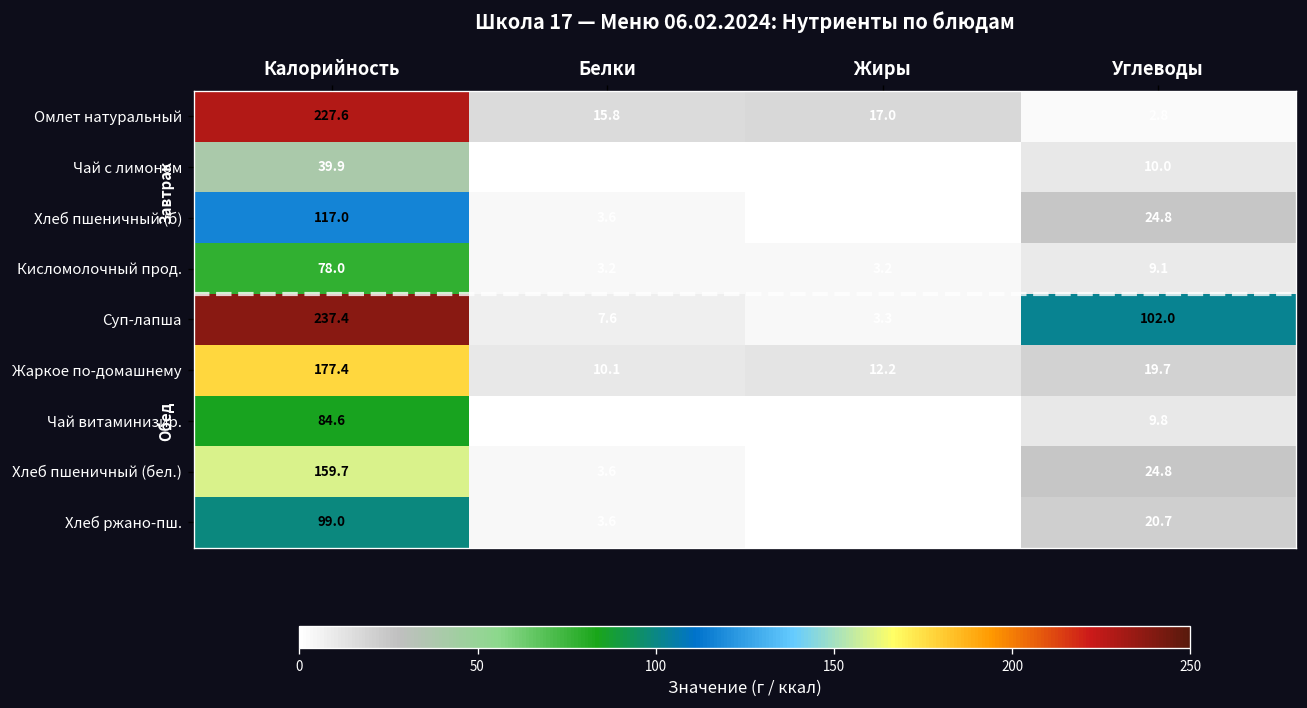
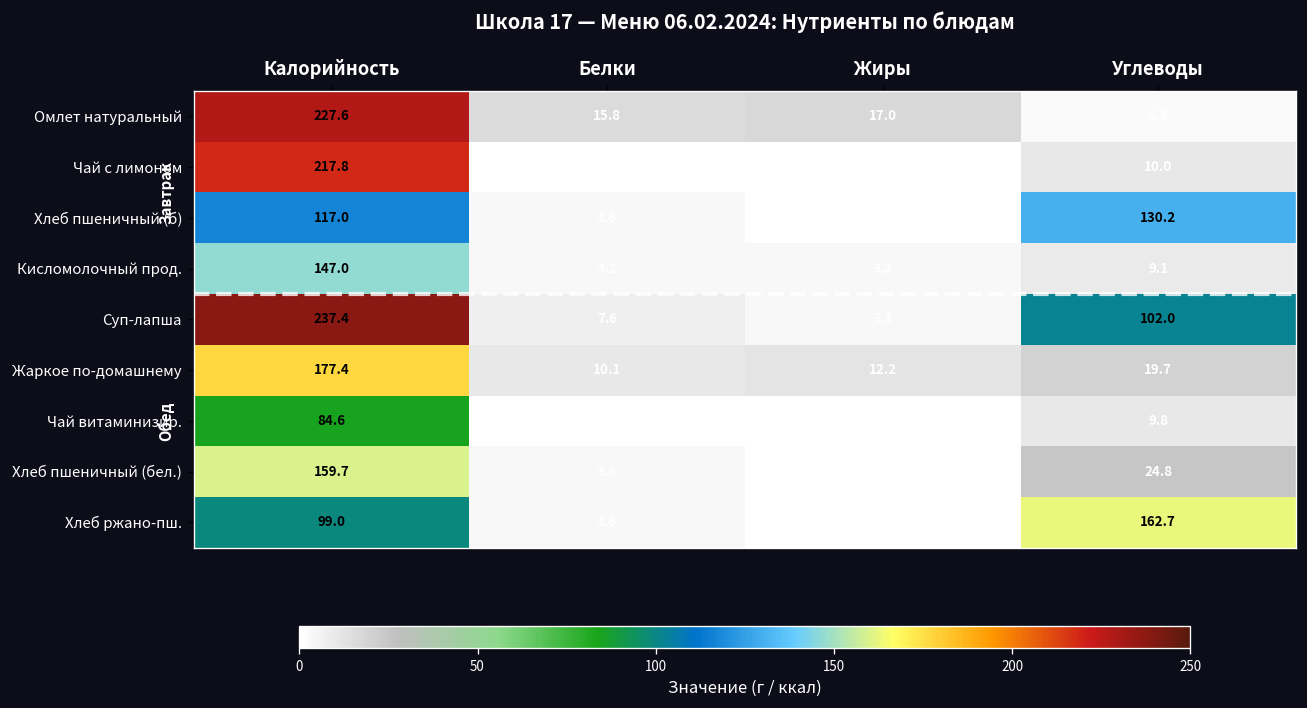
  {
    "Омлет натуральный": {
      "Калорийность": 227.6
    },
    "Чай с лимоном": {
-     "Калорийность": 39.9
+     "Калорийность": 217.8
    },
    "Хлеб пшеничный (б)": {
      "Калорийность": 117.0,
-     "Углеводы": 24.8
+     "Углеводы": 130.2
    },
    "Кисломолочный прод.": {
-     "Калорийность": 78.0
+     "Калорийность": 147.0
    },
    "Суп-лапша": {
      "Калорийность": 237.4,
      "Углеводы": 102.0
    },
    "Жаркое по-домашнему": {
      "Калорийность": 177.4
    },
    "Чай витаминизир.": {
      "Калорийность": 84.6
    },
    "Хлеб пшеничный (бел.)": {
      "Калорийность": 159.7,
      "Углеводы": 24.8
    },
    "Хлеб ржано-пш.": {
      "Калорийность": 99.0,
-     "Углеводы": 20.7
+     "Углеводы": 162.7
    }
  }
